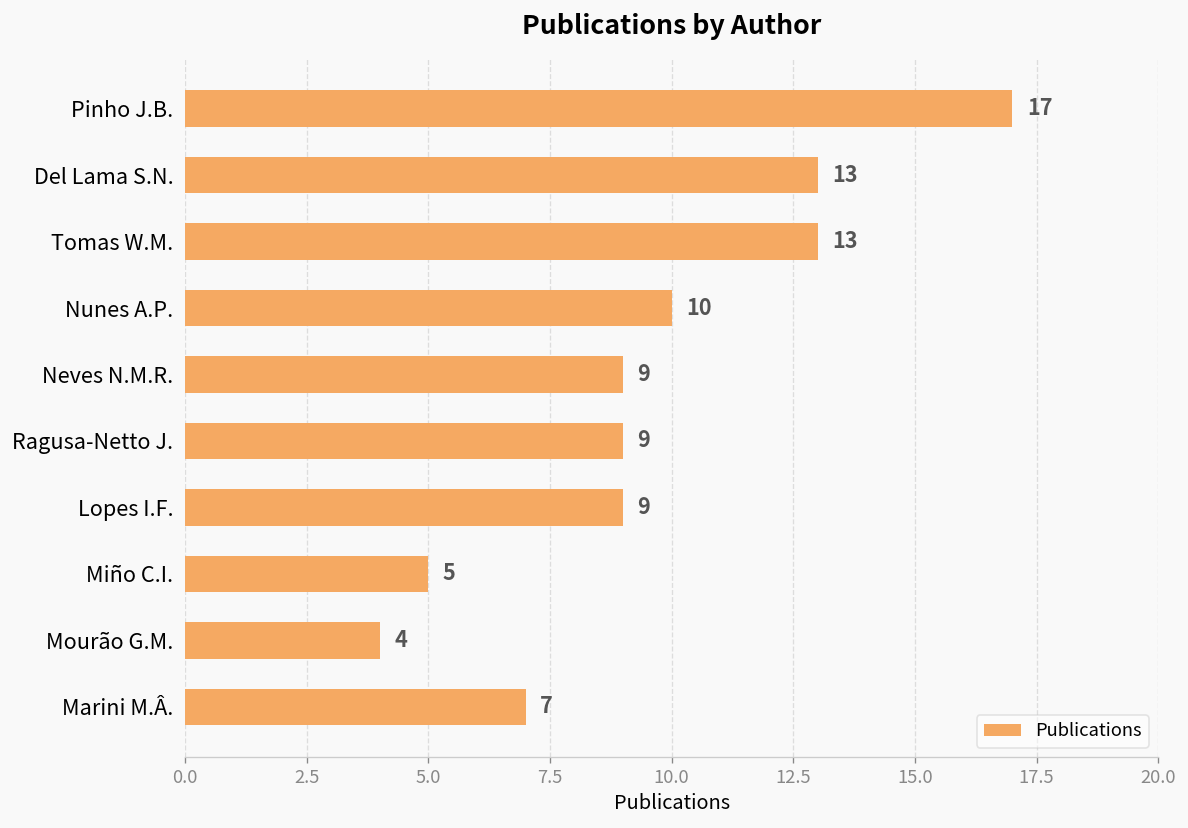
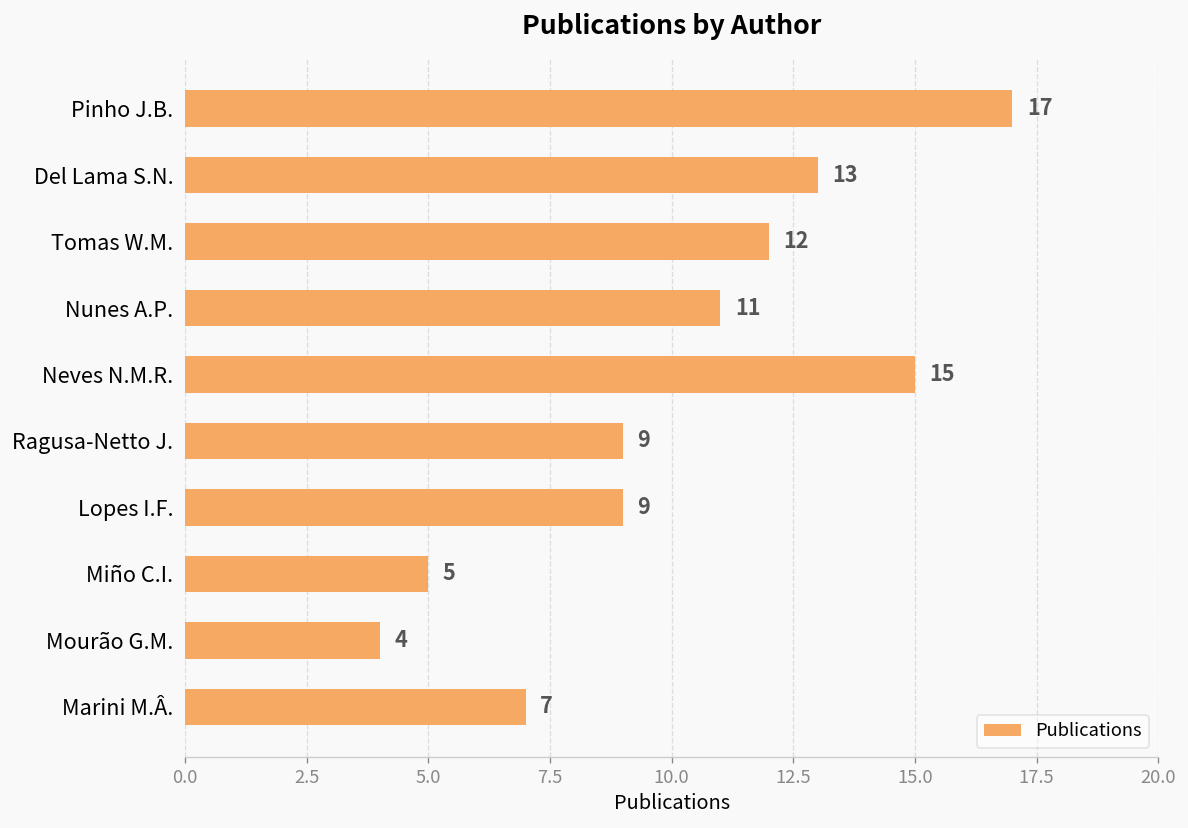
  {
    "Pinho J.B.": 17,
    "Del Lama S.N.": 13,
-   "Tomas W.M.": 13,
-   "Nunes A.P.": 10,
-   "Neves N.M.R.": 9,
+   "Tomas W.M.": 12,
+   "Nunes A.P.": 11,
+   "Neves N.M.R.": 15,
    "Ragusa-Netto J.": 9,
    "Lopes I.F.": 9,
    "Miño C.I.": 5,
    "Mourão G.M.": 4,
    "Marini M.Â.": 7
  }
